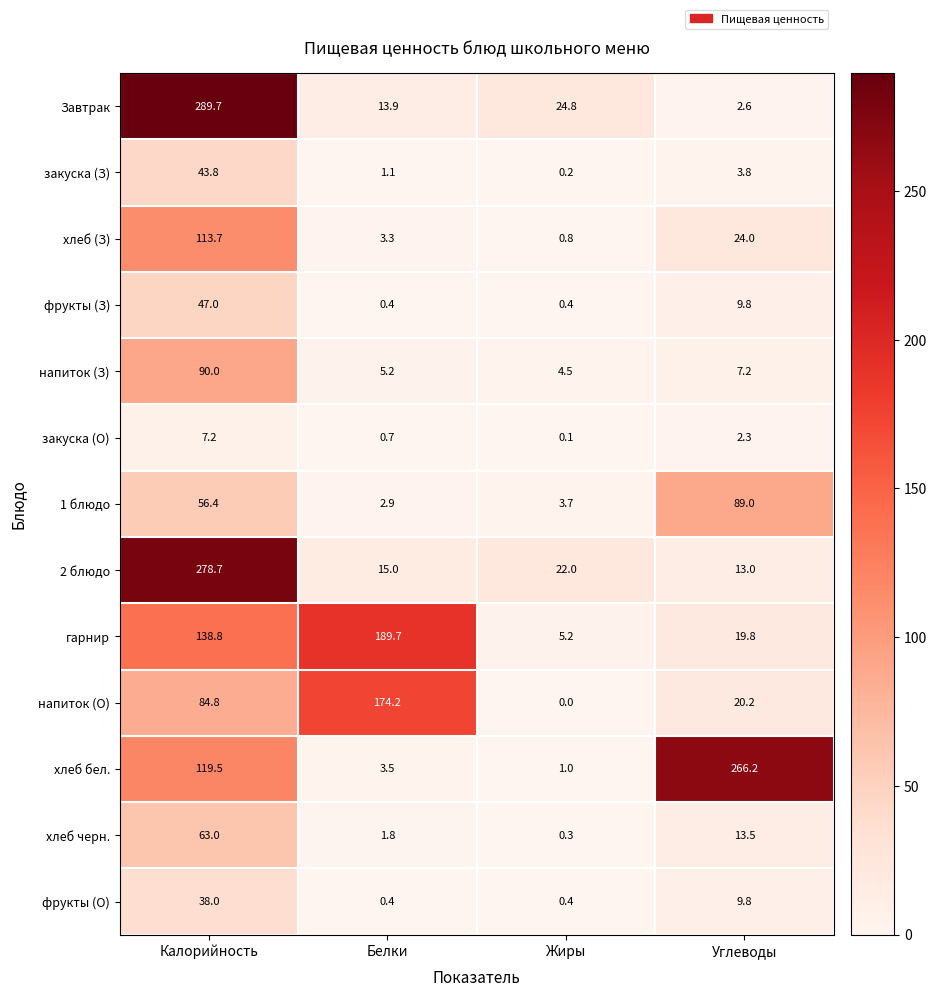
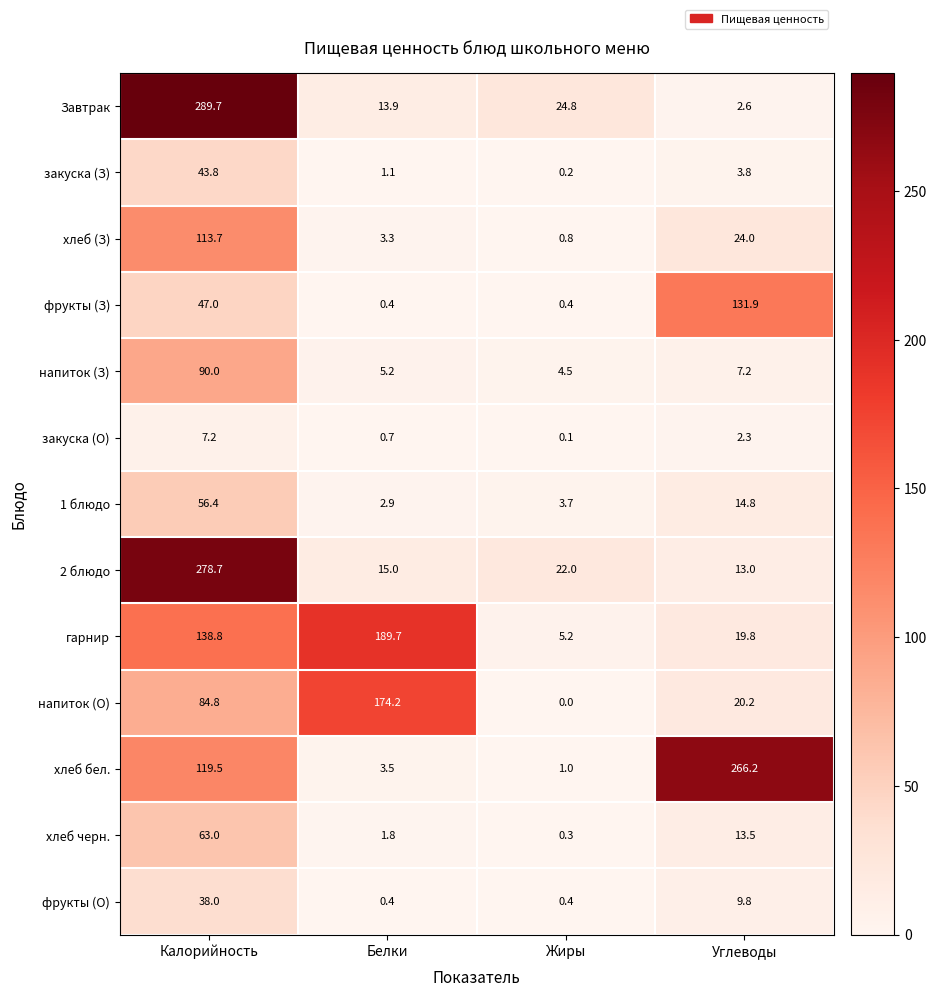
  {
    "Завтрак": {
      "Калорийность": 289.7,
      "Белки": 13.9,
      "Жиры": 24.8,
      "Углеводы": 2.6
    },
    "закуска (З)": {
      "Калорийность": 43.8,
      "Белки": 1.1,
      "Жиры": 0.2,
      "Углеводы": 3.8
    },
    "хлеб (З)": {
      "Калорийность": 113.7,
      "Белки": 3.3,
      "Жиры": 0.8,
      "Углеводы": 24.0
    },
    "фрукты (З)": {
      "Калорийность": 47.0,
      "Белки": 0.4,
      "Жиры": 0.4,
-     "Углеводы": 9.8
+     "Углеводы": 131.9
    },
    "напиток (З)": {
      "Калорийность": 90.0,
      "Белки": 5.2,
      "Жиры": 4.5,
      "Углеводы": 7.2
    },
    "закуска (О)": {
      "Калорийность": 7.2,
      "Белки": 0.7,
      "Жиры": 0.1,
      "Углеводы": 2.3
    },
    "1 блюдо": {
      "Калорийность": 56.4,
      "Белки": 2.9,
      "Жиры": 3.7,
-     "Углеводы": 89.0
+     "Углеводы": 14.8
    },
    "2 блюдо": {
      "Калорийность": 278.7,
      "Белки": 15.0,
      "Жиры": 22.0,
      "Углеводы": 13.0
    },
    "гарнир": {
      "Калорийность": 138.8,
      "Белки": 189.7,
      "Жиры": 5.2,
      "Углеводы": 19.8
    },
    "напиток (О)": {
      "Калорийность": 84.8,
      "Белки": 174.2,
      "Жиры": 0.0,
      "Углеводы": 20.2
    },
    "хлеб бел.": {
      "Калорийность": 119.5,
      "Белки": 3.5,
      "Жиры": 1.0,
      "Углеводы": 266.2
    },
    "хлеб черн.": {
      "Калорийность": 63.0,
      "Белки": 1.8,
      "Жиры": 0.3,
      "Углеводы": 13.5
    },
    "фрукты (О)": {
      "Калорийность": 38.0,
      "Белки": 0.4,
      "Жиры": 0.4,
      "Углеводы": 9.8
    }
  }
